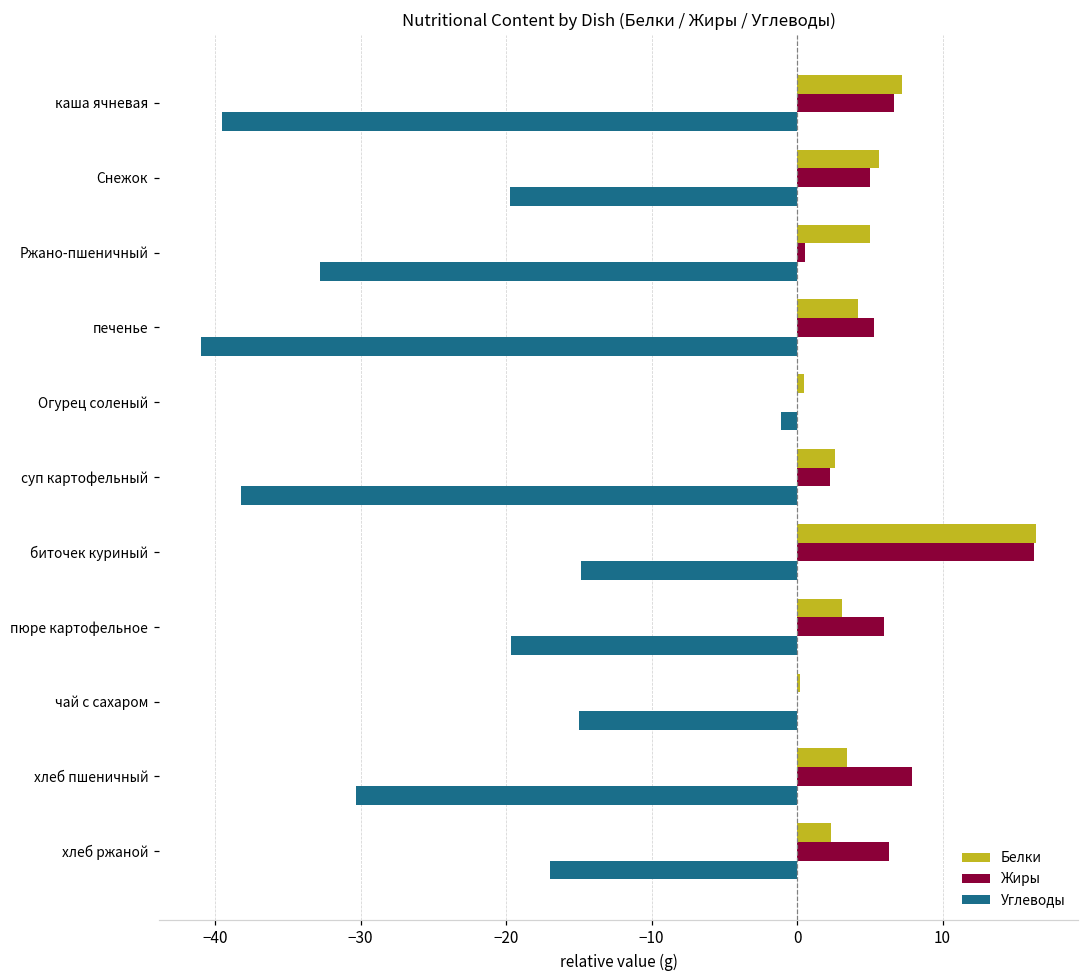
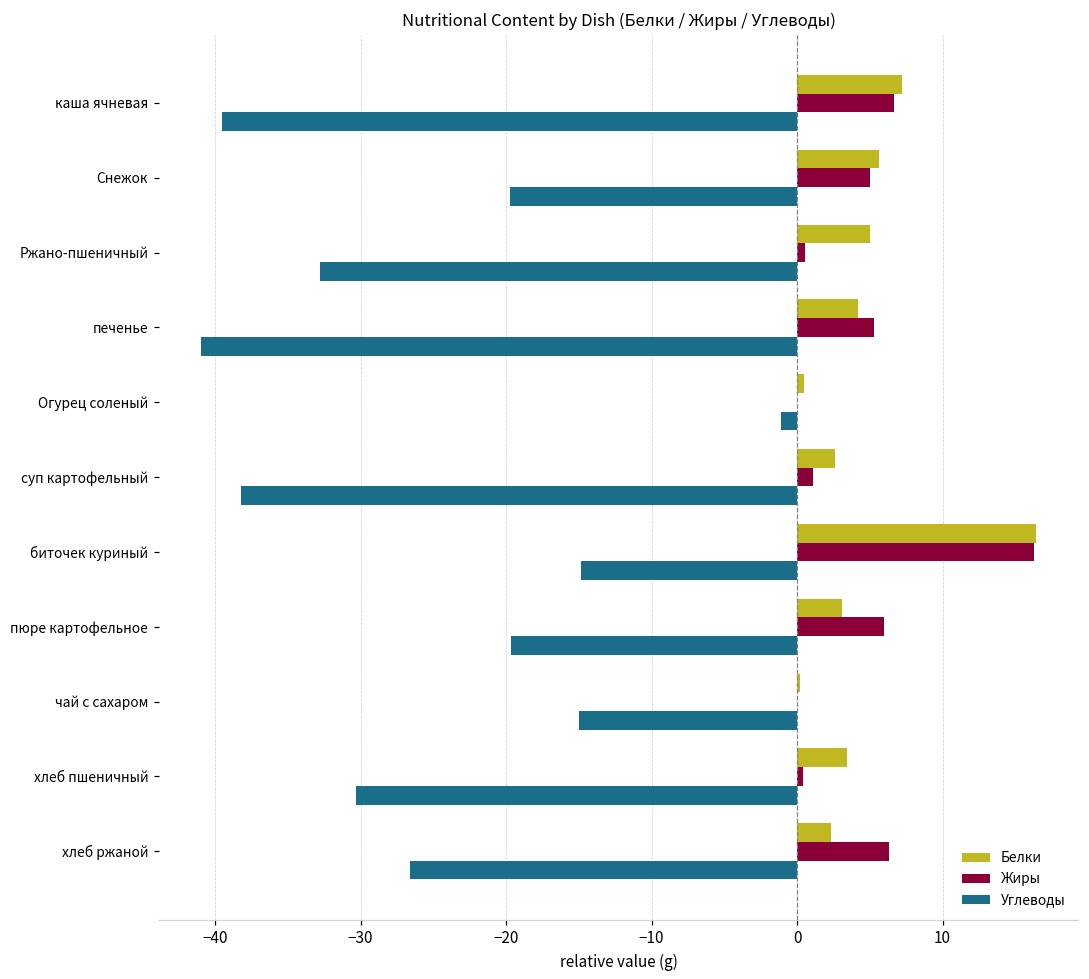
  {
    "Белки": {
      "каша ячневая": 7.2,
      "Снежок": 5.6,
      "Ржано-пшеничный": 5.0,
      "печенье": 4.2,
      "Огурец соленый": 0.5,
      "суп картофельный": 2.6,
      "биточек куриный": 16.4,
      "пюре картофельное": 3.1,
      "чай с сахаром": 0.2,
      "хлеб пшеничный": 3.4,
      "хлеб ржаной": 2.3
    },
    "Жиры": {
      "каша ячневая": 6.7,
      "Снежок": 5.0,
      "Ржано-пшеничный": 0.5,
      "печенье": 5.3,
      "Огурец соленый": 0.0,
-     "суп картофельный": 2.3,
+     "суп картофельный": 1.1,
      "биточек куриный": 16.3,
      "пюре картофельное": 6.0,
      "чай с сахаром": 0.0,
-     "хлеб пшеничный": 7.9,
+     "хлеб пшеничный": 0.4,
      "хлеб ржаной": 6.3
    },
    "Углеводы": {
      "каша ячневая": -39.6,
      "Снежок": -19.7,
      "Ржано-пшеничный": -32.8,
      "печенье": -41.0,
      "Огурец соленый": -1.1,
      "суп картофельный": -38.2,
      "биточек куриный": -14.9,
      "пюре картофельное": -19.7,
      "чай с сахаром": -15.0,
      "хлеб пшеничный": -30.3,
-     "хлеб ржаной": -17.0
+     "хлеб ржаной": -26.6
    }
  }
